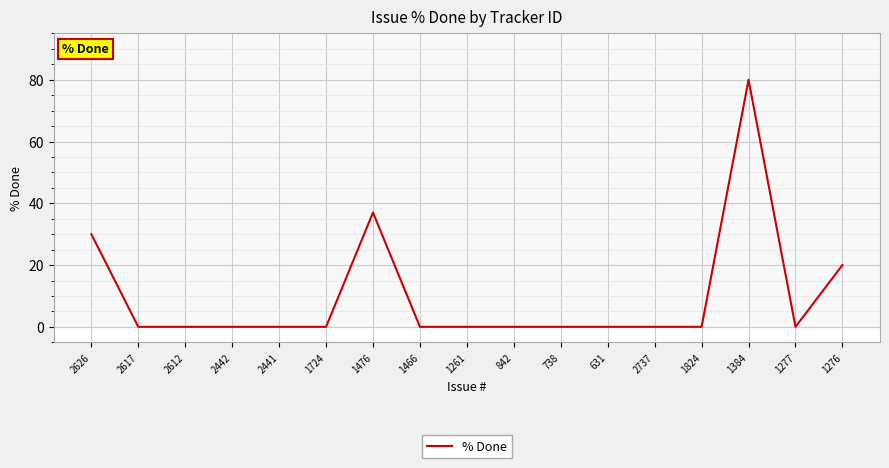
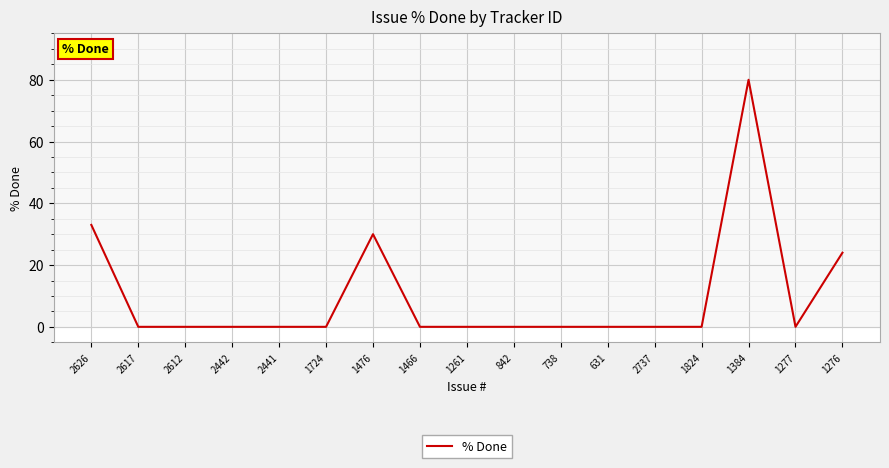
  {
-   "2626": 30,
+   "2626": 33,
    "2617": 0,
    "2612": 0,
    "2442": 0,
    "2441": 0,
    "1724": 0,
-   "1476": 37,
+   "1476": 30,
    "1466": 0,
    "1261": 0,
    "842": 0,
    "738": 0,
    "631": 0,
    "2737": 0,
    "1824": 0,
    "1384": 80,
    "1277": 0,
-   "1276": 20
+   "1276": 24
  }
